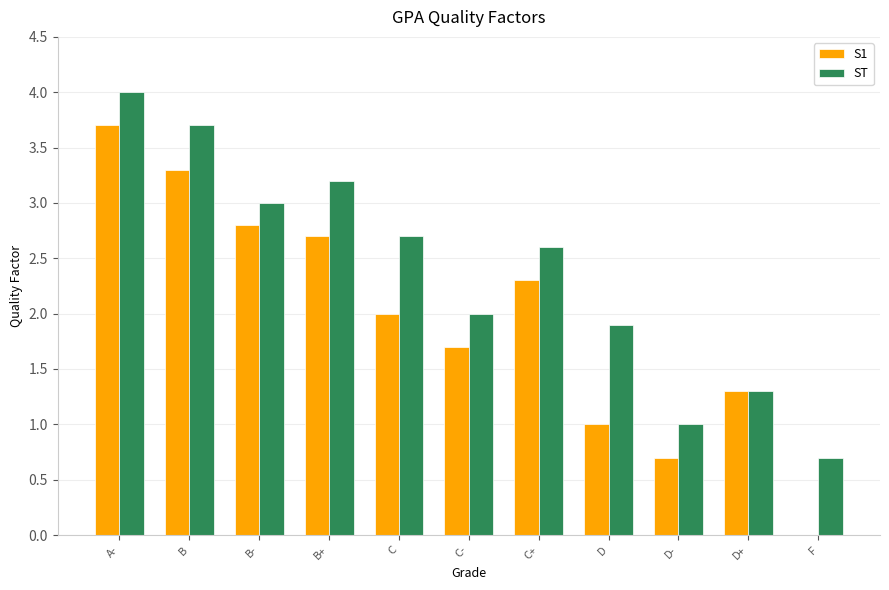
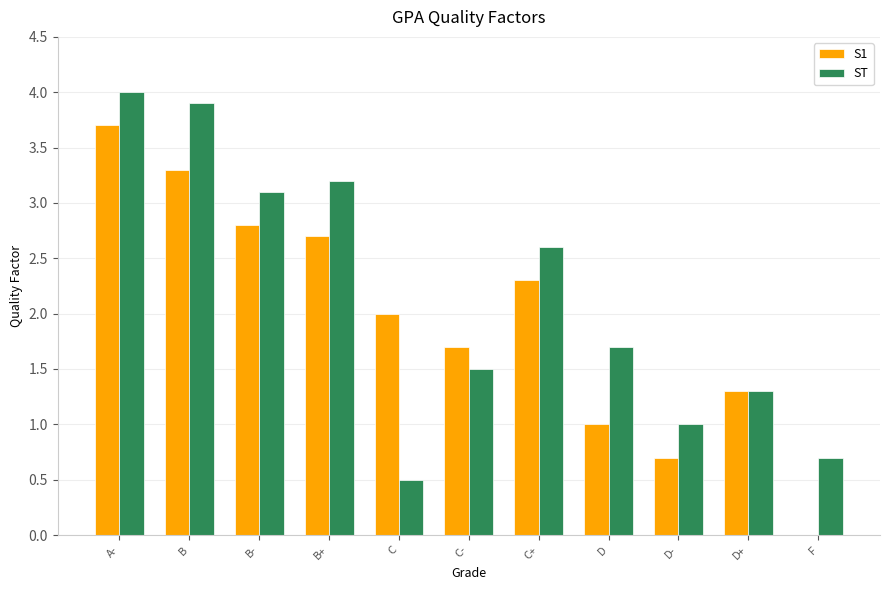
  {
    "S1": {
      "A-": 3.7,
      "B": 3.3,
      "B-": 2.8,
      "B+": 2.7,
      "C": 2.0,
      "C-": 1.7,
      "C+": 2.3,
      "D": 1.0,
      "D-": 0.7,
      "D+": 1.3,
      "F": 0.0
    },
    "ST": {
      "A-": 4.0,
-     "B": 3.7,
-     "B-": 3.0,
+     "B": 3.9,
+     "B-": 3.1,
      "B+": 3.2,
-     "C": 2.7,
-     "C-": 2.0,
+     "C": 0.5,
+     "C-": 1.5,
      "C+": 2.6,
-     "D": 1.9,
+     "D": 1.7,
      "D-": 1.0,
      "D+": 1.3,
      "F": 0.7
    }
  }
